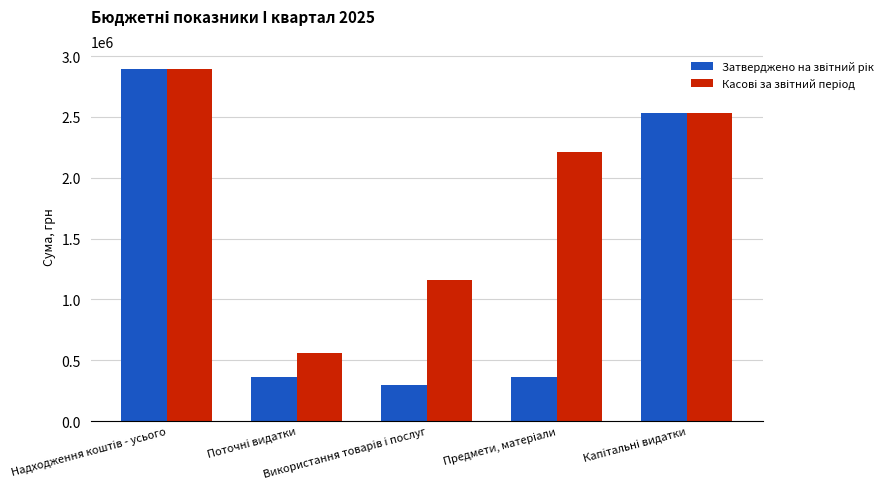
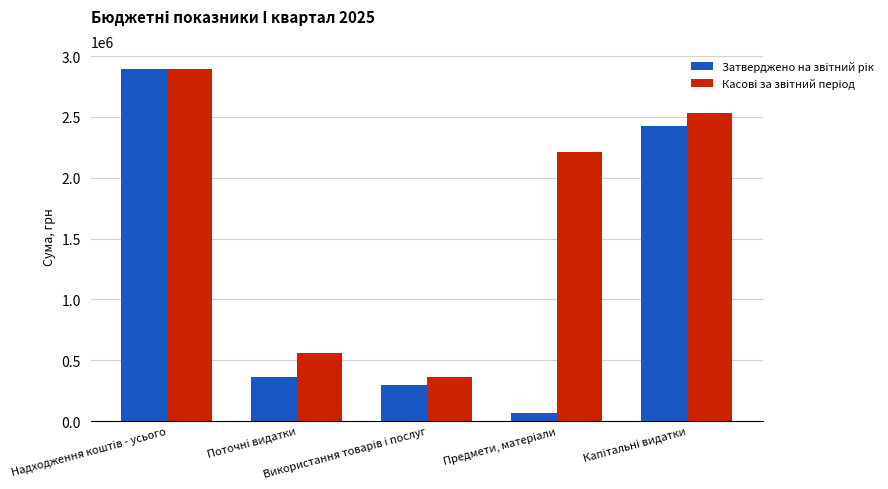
  {
    "Затверджено на звітний рік": {
      "Надходження коштів - усього": 2900000,
      "Поточні видатки": 360000,
      "Використання товарів і послуг": 290000,
-     "Предмети, матеріали": 360000,
-     "Капітальні видатки": 2540000
+     "Предмети, матеріали": 70000,
+     "Капітальні видатки": 2430000
    },
    "Касові за звітний період": {
      "Надходження коштів - усього": 2900000,
      "Поточні видатки": 560000,
-     "Використання товарів і послуг": 1160000,
+     "Використання товарів і послуг": 360000,
      "Предмети, матеріали": 2210000,
      "Капітальні видатки": 2540000
    }
  }
